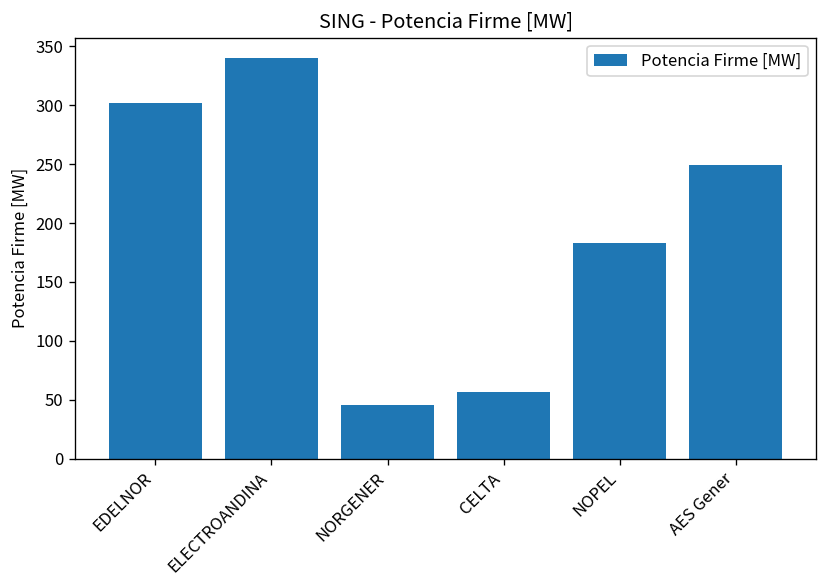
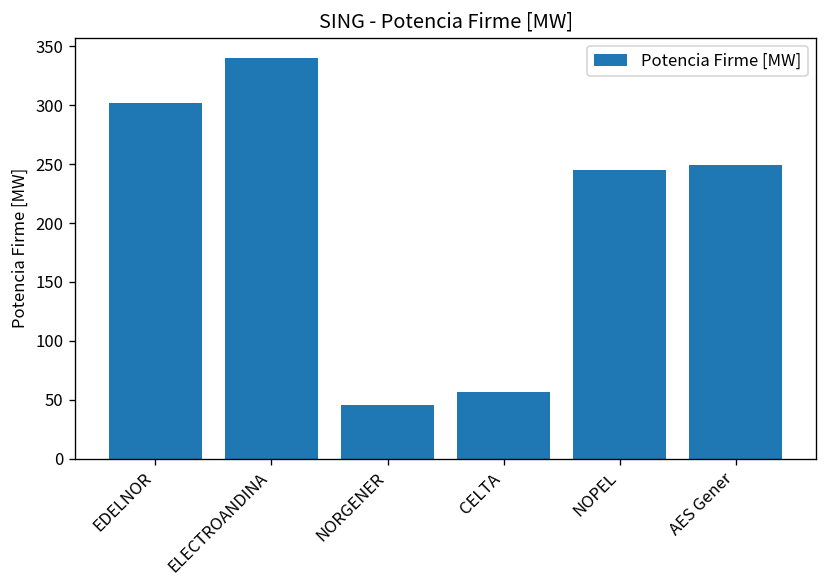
  {
    "EDELNOR": 300,
    "ELECTROANDINA": 340,
    "NORGENER": 50,
    "CELTA": 60,
-   "NOPEL": 180,
+   "NOPEL": 240,
    "AES Gener": 250
  }
